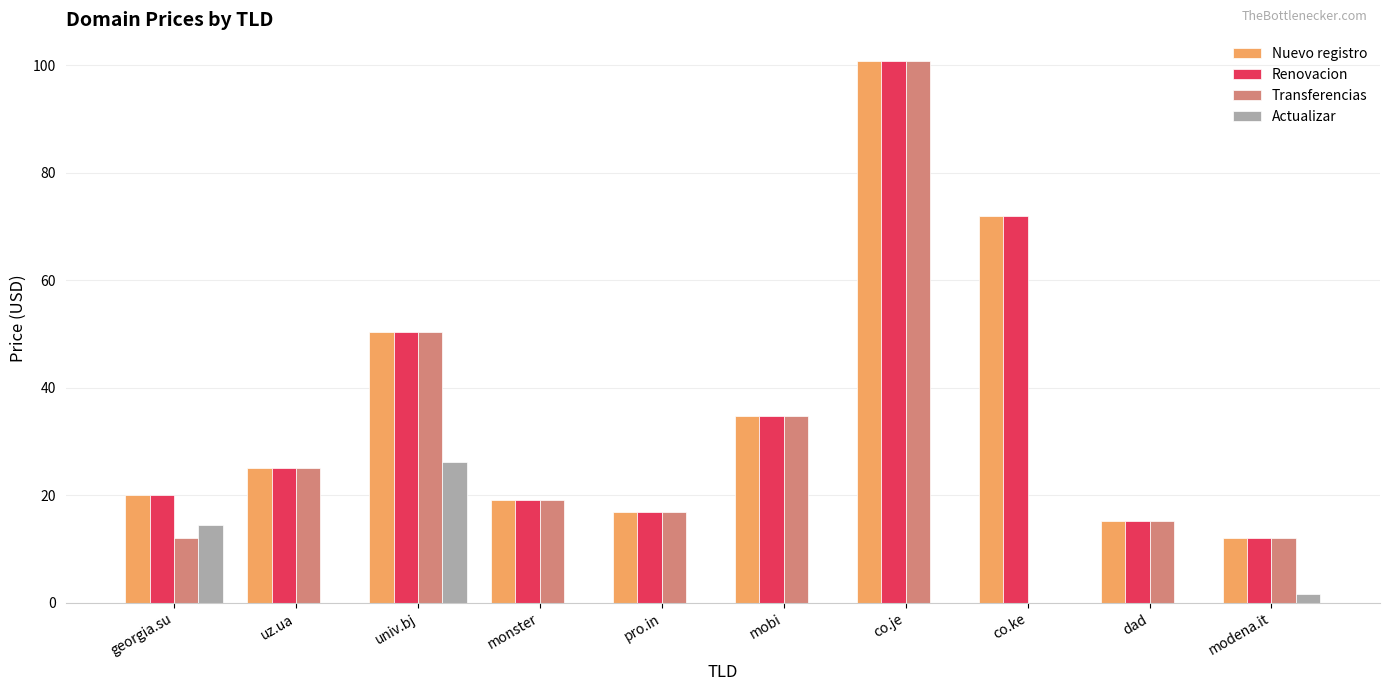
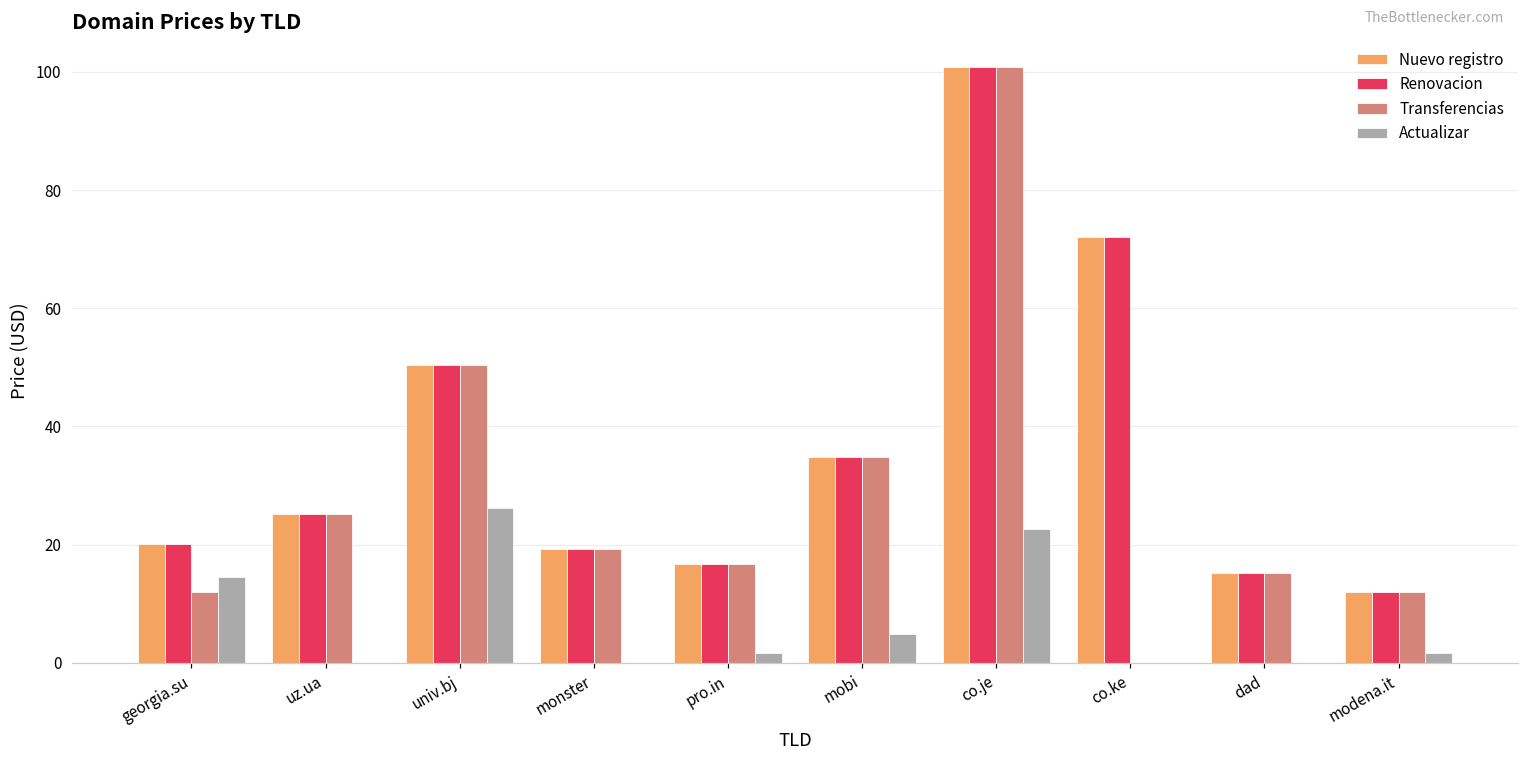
  {
    "Renovacion": {
      "georgia.su": 20,
      "uz.ua": 25,
      "univ.bj": 50,
      "monster": 19,
      "pro.in": 17,
      "mobi": 35,
      "co.je": 101,
      "co.ke": 72,
      "dad": 15,
      "modena.it": 12
    },
    "Actualizar": {
      "georgia.su": 15,
      "uz.ua": 0,
      "univ.bj": 26,
      "monster": 0,
-     "pro.in": 0,
-     "mobi": 0,
-     "co.je": 0,
+     "pro.in": 2,
+     "mobi": 5,
+     "co.je": 23,
      "co.ke": 0,
      "dad": 0,
      "modena.it": 2
    }
  }
